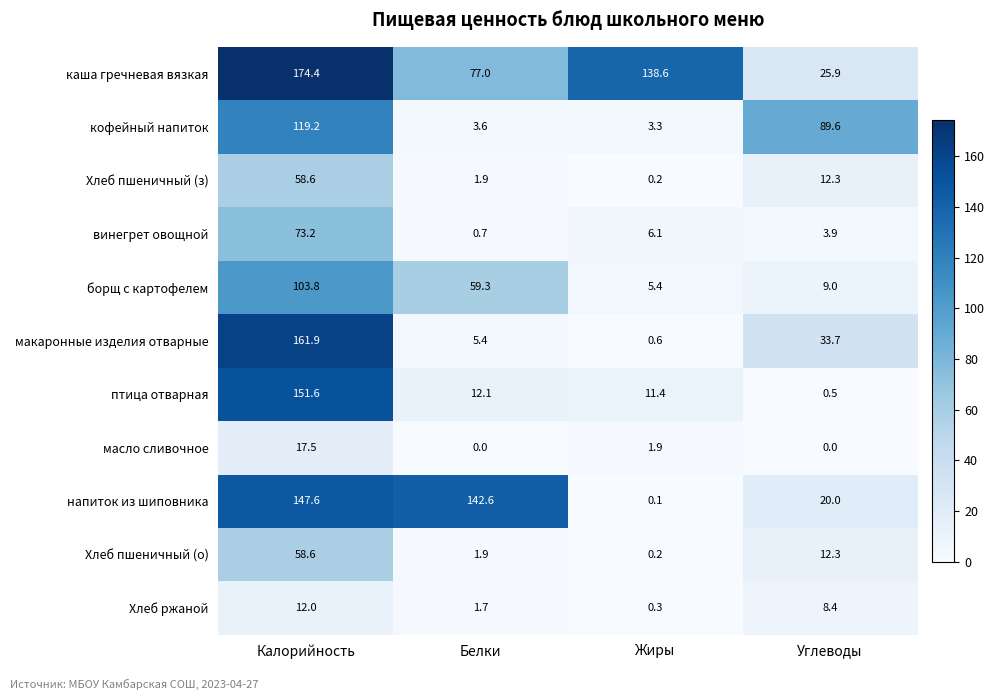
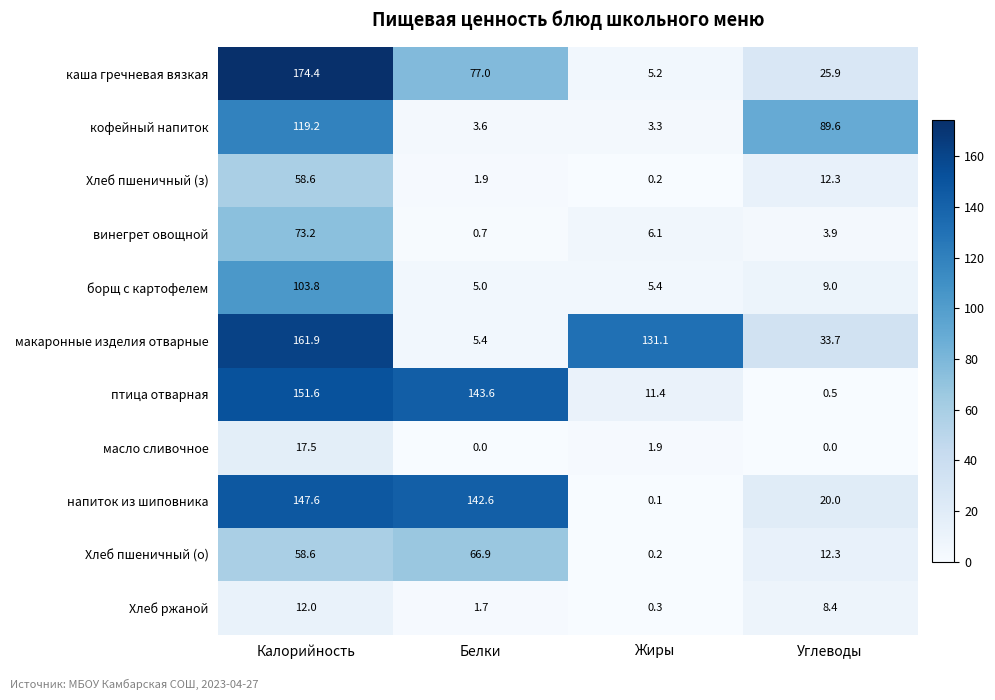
  {
    "каша гречневая вязкая": {
      "Калорийность": 174.4,
      "Белки": 77.0,
-     "Жиры": 138.6,
+     "Жиры": 5.2,
      "Углеводы": 25.9
    },
    "кофейный напиток": {
      "Калорийность": 119.2,
      "Белки": 3.6,
      "Жиры": 3.3,
      "Углеводы": 89.6
    },
    "Хлеб пшеничный (з)": {
      "Калорийность": 58.6,
      "Белки": 1.9,
      "Жиры": 0.2,
      "Углеводы": 12.3
    },
    "винегрет овощной": {
      "Калорийность": 73.2,
      "Белки": 0.7,
      "Жиры": 6.1,
      "Углеводы": 3.9
    },
    "борщ с картофелем": {
      "Калорийность": 103.8,
-     "Белки": 59.3,
+     "Белки": 5.0,
      "Жиры": 5.4,
      "Углеводы": 9.0
    },
    "макаронные изделия отварные": {
      "Калорийность": 161.9,
      "Белки": 5.4,
-     "Жиры": 0.6,
+     "Жиры": 131.1,
      "Углеводы": 33.7
    },
    "птица отварная": {
      "Калорийность": 151.6,
-     "Белки": 12.1,
+     "Белки": 143.6,
      "Жиры": 11.4,
      "Углеводы": 0.5
    },
    "масло сливочное": {
      "Калорийность": 17.5,
      "Белки": 0.0,
      "Жиры": 1.9,
      "Углеводы": 0.0
    },
    "напиток из шиповника": {
      "Калорийность": 147.6,
      "Белки": 142.6,
      "Жиры": 0.1,
      "Углеводы": 20.0
    },
    "Хлеб пшеничный (о)": {
      "Калорийность": 58.6,
-     "Белки": 1.9,
+     "Белки": 66.9,
      "Жиры": 0.2,
      "Углеводы": 12.3
    },
    "Хлеб ржаной": {
      "Калорийность": 12.0,
      "Белки": 1.7,
      "Жиры": 0.3,
      "Углеводы": 8.4
    }
  }
